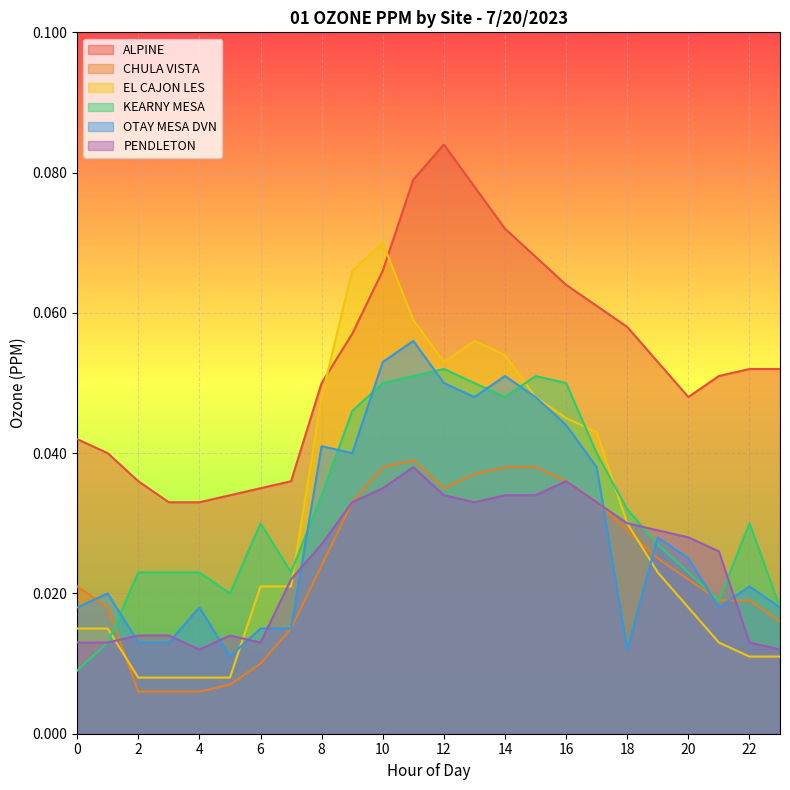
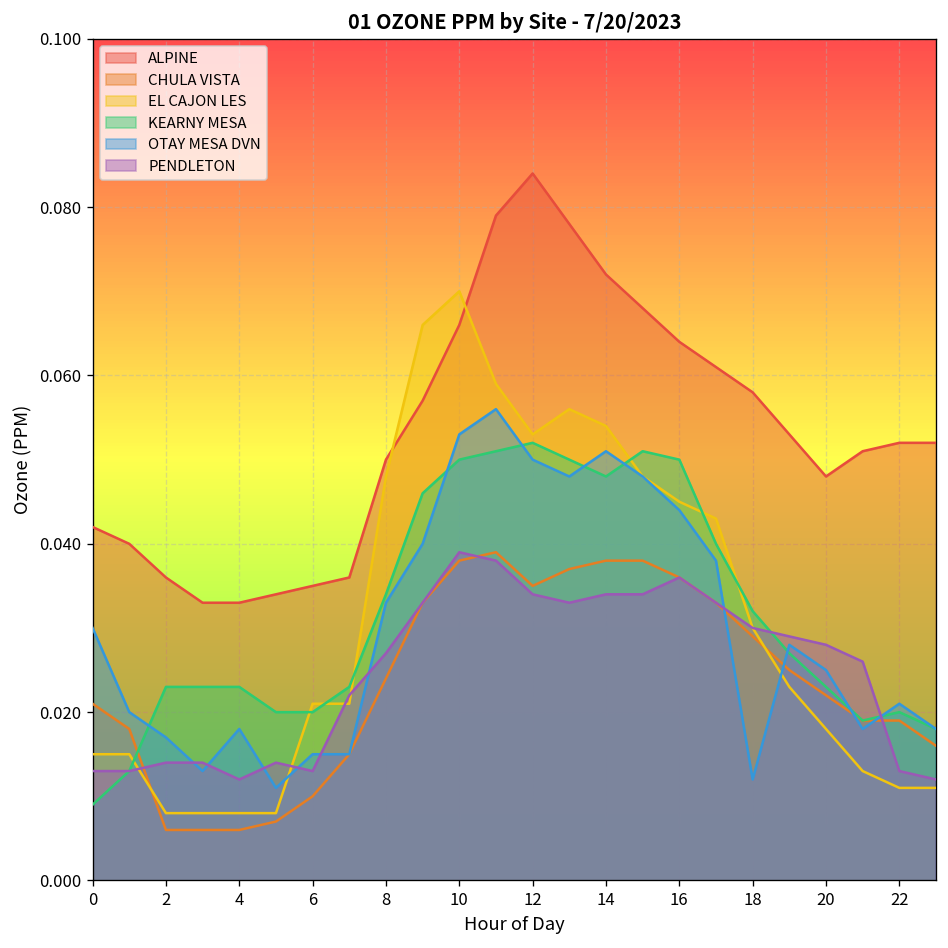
  {
    "KEARNY MESA": {
      "0": 0.009,
      "2": 0.023,
      "4": 0.023,
-     "6": 0.03,
+     "6": 0.02,
      "8": 0.034,
      "10": 0.05,
      "12": 0.052,
      "14": 0.048,
      "16": 0.05,
      "18": 0.032,
      "20": 0.023,
-     "22": 0.03
+     "22": 0.02
    },
    "OTAY MESA DVN": {
-     "0": 0.018,
-     "2": 0.013,
+     "0": 0.030,
+     "2": 0.017,
      "4": 0.018,
      "6": 0.015,
-     "8": 0.041,
+     "8": 0.033,
      "10": 0.053,
      "12": 0.050,
      "14": 0.051,
      "16": 0.044,
      "18": 0.012,
      "20": 0.025,
      "22": 0.021
    },
    "PENDLETON": {
      "0": 0.013,
      "2": 0.014,
      "4": 0.012,
      "6": 0.013,
      "8": 0.027,
-     "10": 0.035,
+     "10": 0.039,
      "12": 0.034,
      "14": 0.034,
      "20": 0.028,
      "22": 0.013
    }
  }
